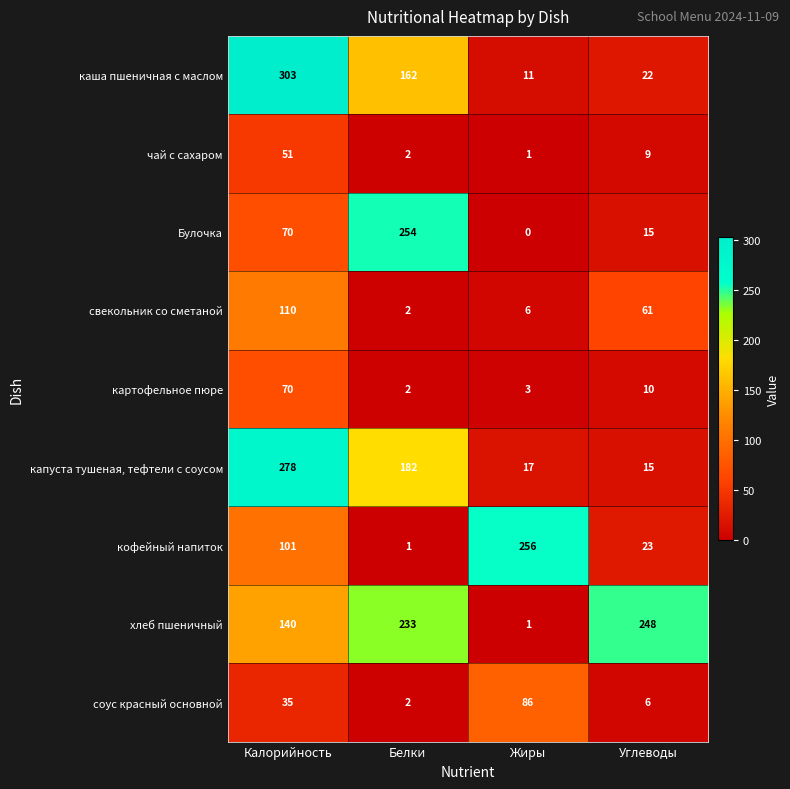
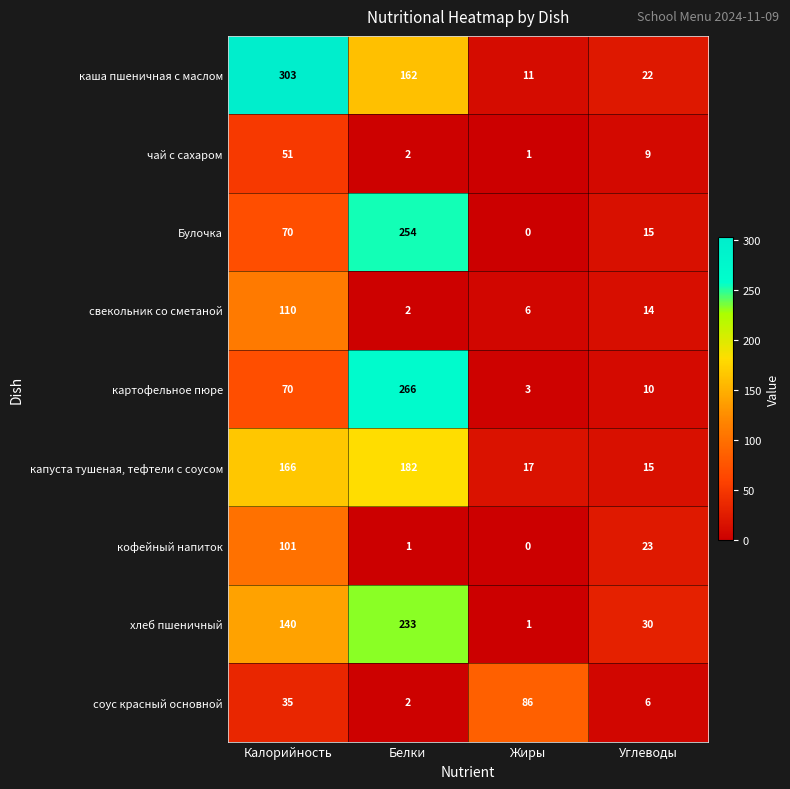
  {
    "каша пшеничная с маслом": {
      "Калорийность": 303,
      "Белки": 162,
      "Жиры": 11,
      "Углеводы": 22
    },
    "чай с сахаром": {
      "Калорийность": 51,
      "Белки": 2,
      "Жиры": 1,
      "Углеводы": 9
    },
    "Булочка": {
      "Калорийность": 70,
      "Белки": 254,
      "Жиры": 0,
      "Углеводы": 15
    },
    "свекольник со сметаной": {
      "Калорийность": 110,
      "Белки": 2,
      "Жиры": 6,
-     "Углеводы": 61
+     "Углеводы": 14
    },
    "картофельное пюре": {
      "Калорийность": 70,
-     "Белки": 2,
+     "Белки": 266,
      "Жиры": 3,
      "Углеводы": 10
    },
    "капуста тушеная, тефтели с соусом": {
-     "Калорийность": 278,
+     "Калорийность": 166,
      "Белки": 182,
      "Жиры": 17,
      "Углеводы": 15
    },
    "кофейный напиток": {
      "Калорийность": 101,
      "Белки": 1,
-     "Жиры": 256,
+     "Жиры": 0,
      "Углеводы": 23
    },
    "хлеб пшеничный": {
      "Калорийность": 140,
      "Белки": 233,
      "Жиры": 1,
-     "Углеводы": 248
+     "Углеводы": 30
    },
    "соус красный основной": {
      "Калорийность": 35,
      "Белки": 2,
      "Жиры": 86,
      "Углеводы": 6
    }
  }
